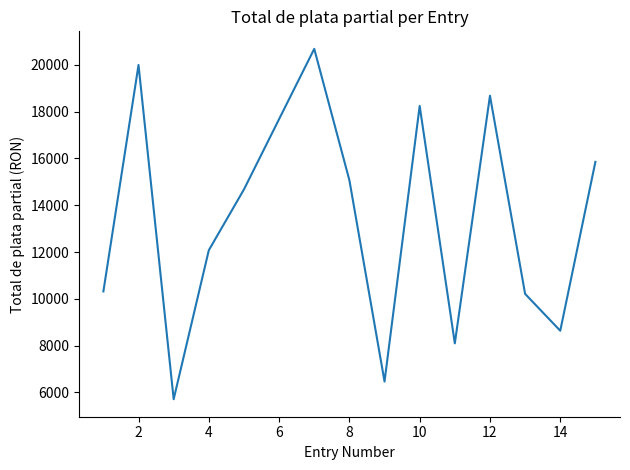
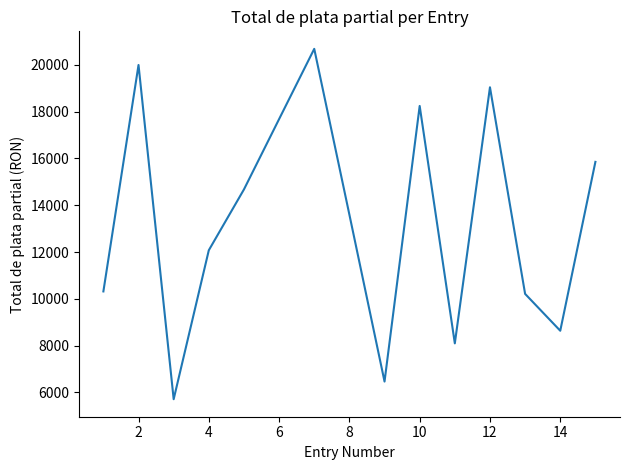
  {
    "2": 20000,
    "4": 12100,
    "6": 17700,
-   "8": 15100,
+   "8": 13600,
    "10": 18200,
-   "12": 18700,
+   "12": 19000,
    "14": 8600
  }
